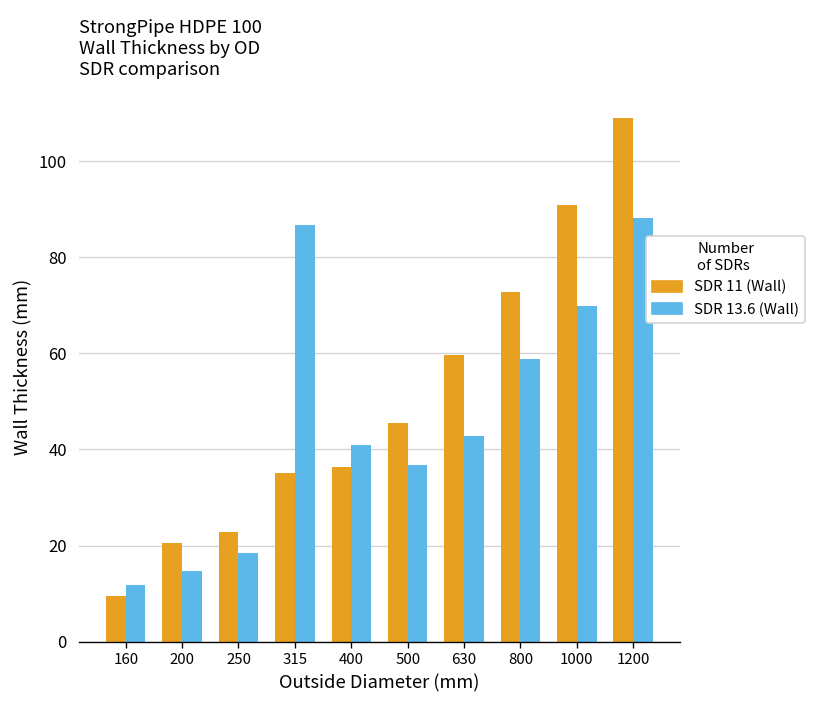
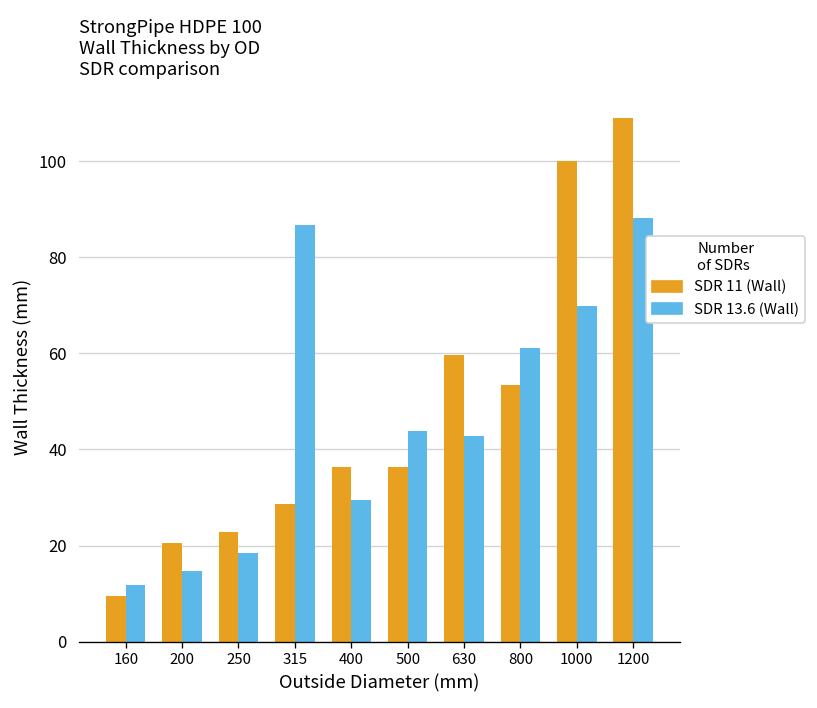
  {
    "SDR 11 (Wall)": {
      "160": 10,
      "200": 21,
      "250": 23,
-     "315": 35,
+     "315": 29,
      "400": 36,
-     "500": 45,
+     "500": 36,
      "630": 60,
-     "800": 73,
-     "1000": 91,
+     "800": 53,
+     "1000": 100,
      "1200": 109
    },
    "SDR 13.6 (Wall)": {
      "160": 12,
      "200": 15,
      "250": 18,
      "315": 87,
-     "400": 41,
-     "500": 37,
+     "400": 29,
+     "500": 44,
      "630": 43,
-     "800": 59,
+     "800": 61,
      "1000": 70,
      "1200": 88
    }
  }
